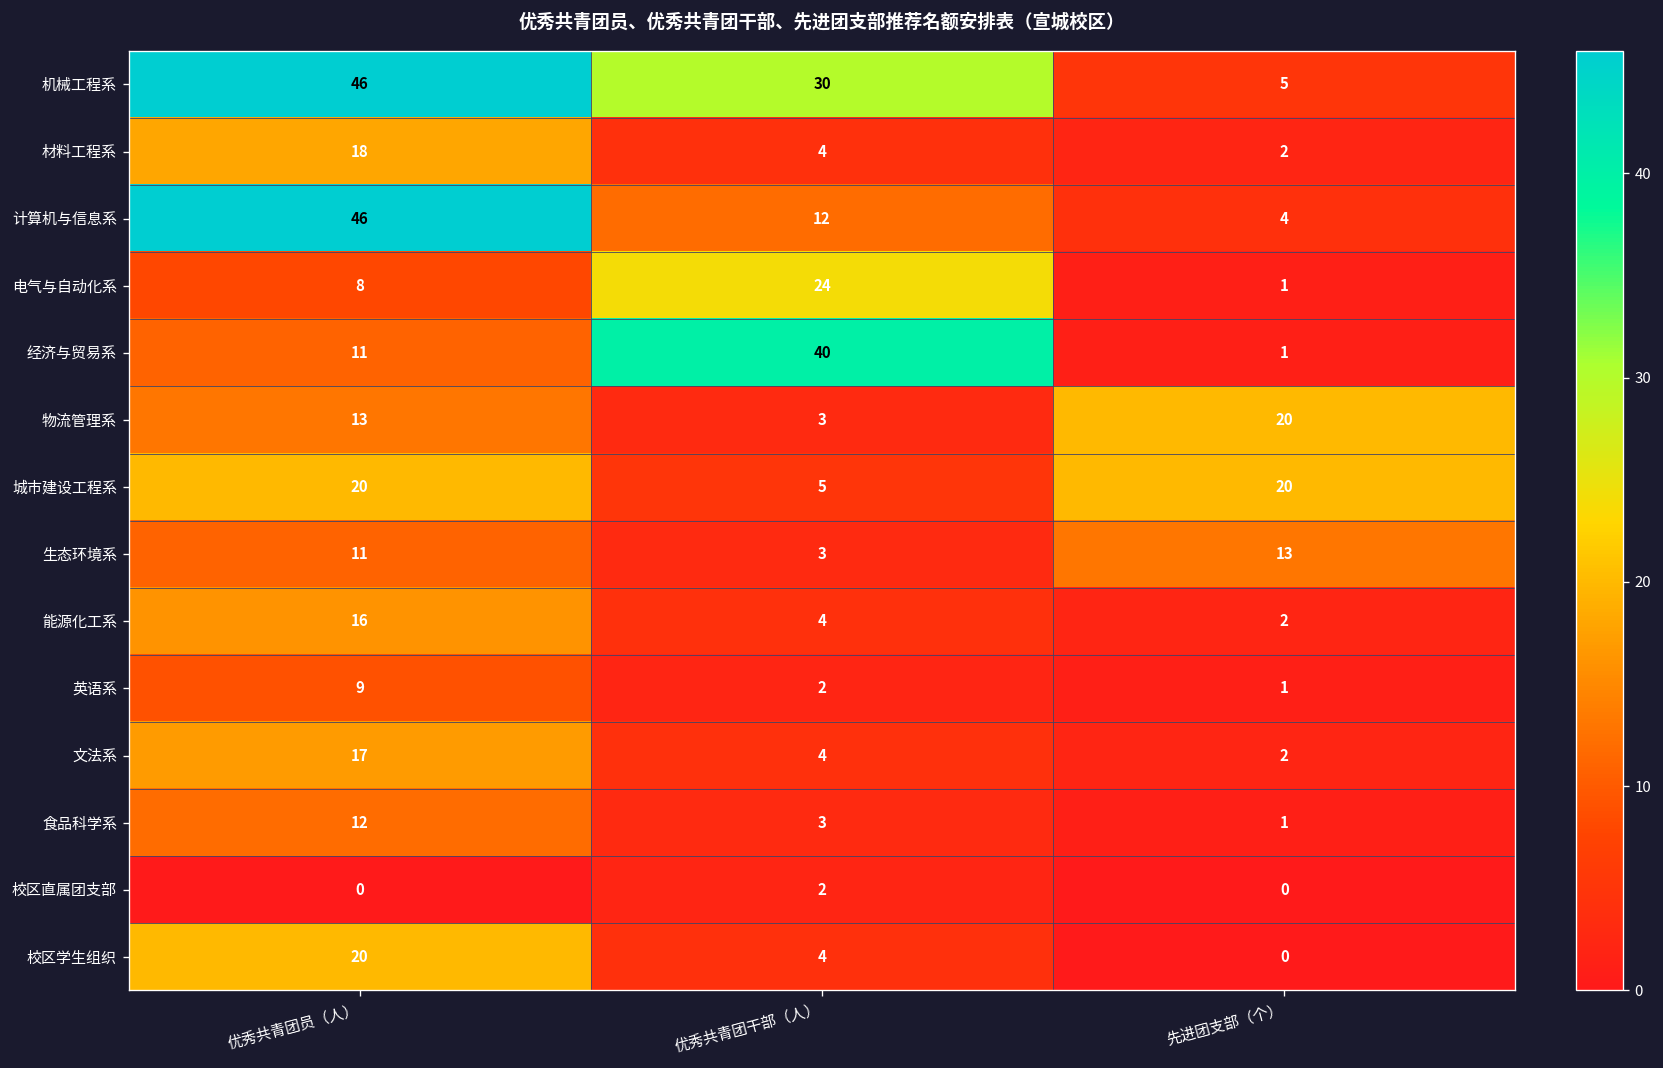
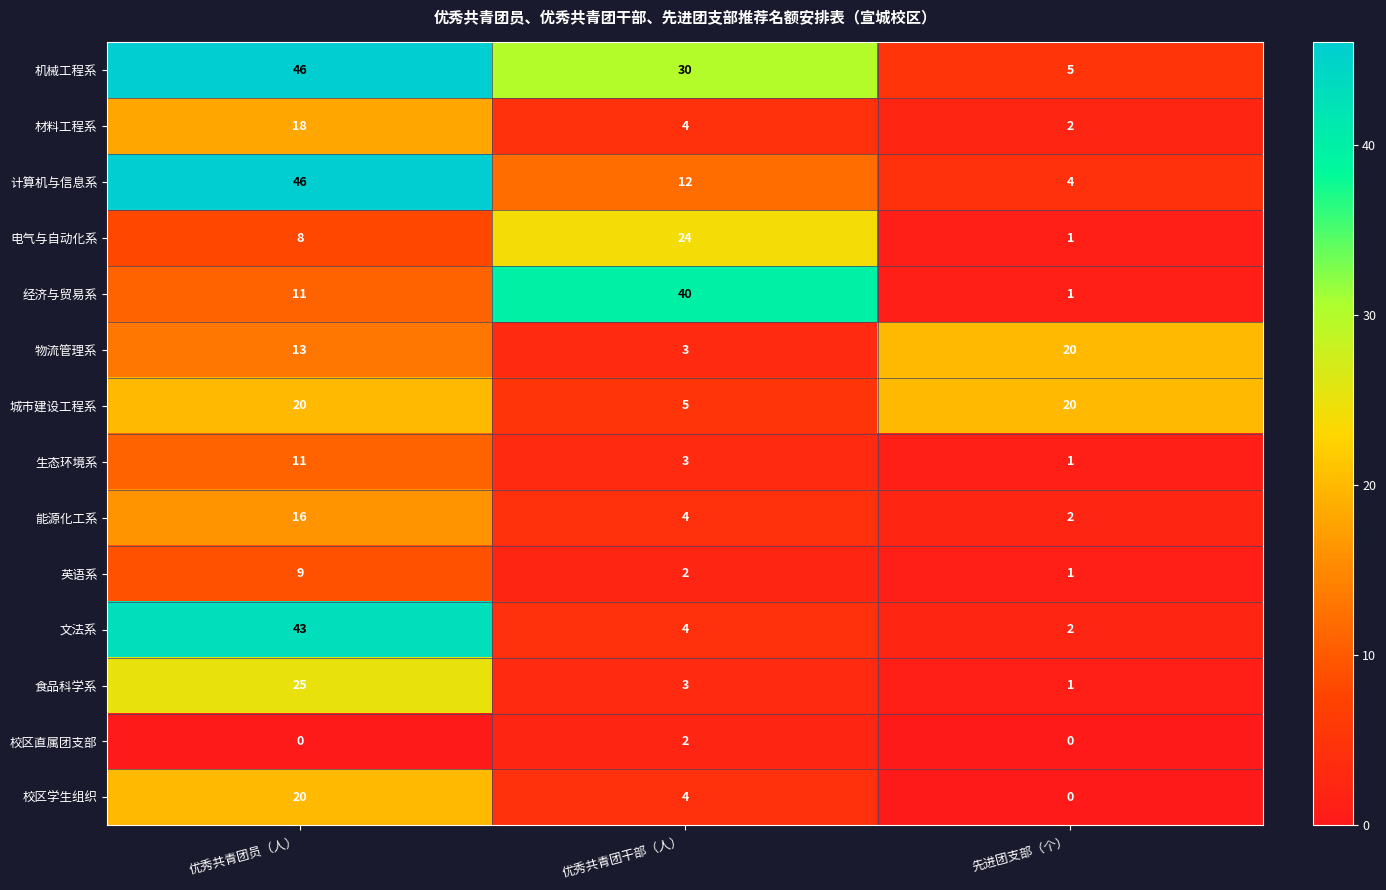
  {
    "机械工程系": {
      "优秀共青团员（人）": 46,
      "优秀共青团干部（人）": 30,
      "先进团支部（个）": 5
    },
    "材料工程系": {
      "优秀共青团员（人）": 18,
      "优秀共青团干部（人）": 4,
      "先进团支部（个）": 2
    },
    "计算机与信息系": {
      "优秀共青团员（人）": 46,
      "优秀共青团干部（人）": 12,
      "先进团支部（个）": 4
    },
    "电气与自动化系": {
      "优秀共青团员（人）": 8,
      "优秀共青团干部（人）": 24,
      "先进团支部（个）": 1
    },
    "经济与贸易系": {
      "优秀共青团员（人）": 11,
      "优秀共青团干部（人）": 40,
      "先进团支部（个）": 1
    },
    "物流管理系": {
      "优秀共青团员（人）": 13,
      "优秀共青团干部（人）": 3,
      "先进团支部（个）": 20
    },
    "城市建设工程系": {
      "优秀共青团员（人）": 20,
      "优秀共青团干部（人）": 5,
      "先进团支部（个）": 20
    },
    "生态环境系": {
      "优秀共青团员（人）": 11,
      "优秀共青团干部（人）": 3,
-     "先进团支部（个）": 13
+     "先进团支部（个）": 1
    },
    "能源化工系": {
      "优秀共青团员（人）": 16,
      "优秀共青团干部（人）": 4,
      "先进团支部（个）": 2
    },
    "英语系": {
      "优秀共青团员（人）": 9,
      "优秀共青团干部（人）": 2,
      "先进团支部（个）": 1
    },
    "文法系": {
-     "优秀共青团员（人）": 17,
+     "优秀共青团员（人）": 43,
      "优秀共青团干部（人）": 4,
      "先进团支部（个）": 2
    },
    "食品科学系": {
-     "优秀共青团员（人）": 12,
+     "优秀共青团员（人）": 25,
      "优秀共青团干部（人）": 3,
      "先进团支部（个）": 1
    },
    "校区直属团支部": {
      "优秀共青团员（人）": 0,
      "优秀共青团干部（人）": 2,
      "先进团支部（个）": 0
    },
    "校区学生组织": {
      "优秀共青团员（人）": 20,
      "优秀共青团干部（人）": 4,
      "先进团支部（个）": 0
    }
  }
